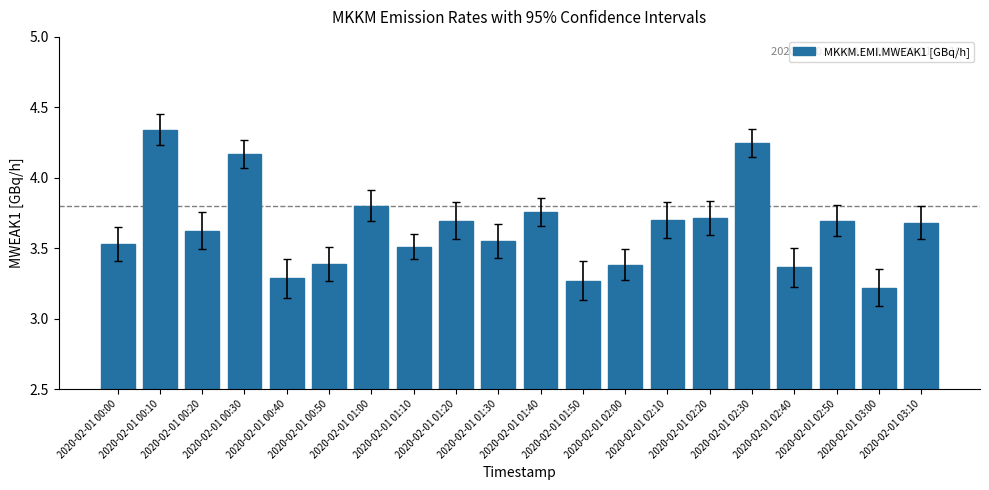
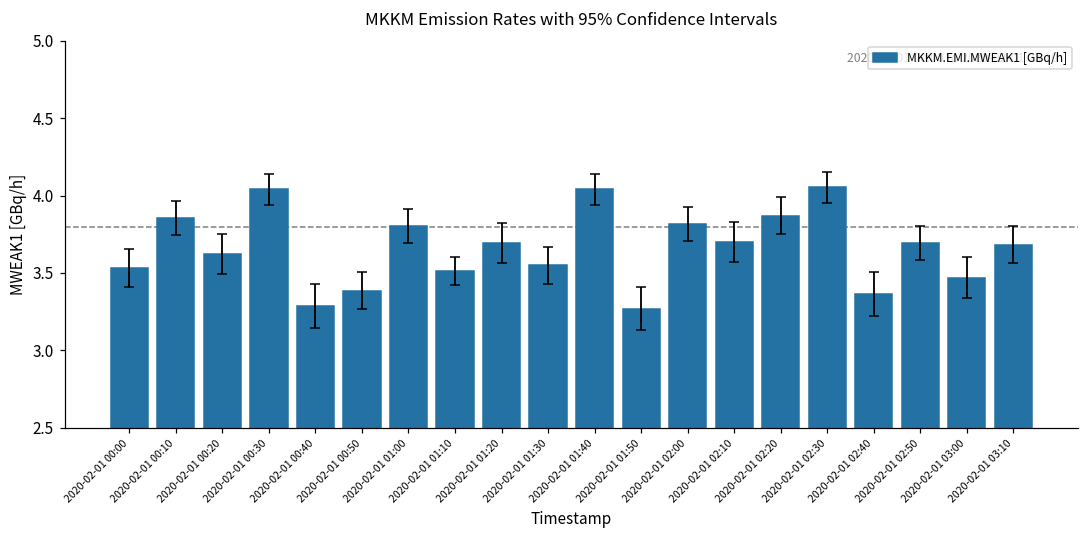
  {
    "MKKM.EMI.MWEAK1 [GBq/h]": {
      "2020-02-01 00:00": 3.53,
-     "2020-02-01 00:10": 4.34,
+     "2020-02-01 00:10": 3.85,
      "2020-02-01 00:20": 3.62,
-     "2020-02-01 00:30": 4.17,
+     "2020-02-01 00:30": 4.04,
      "2020-02-01 00:40": 3.29,
      "2020-02-01 00:50": 3.39,
      "2020-02-01 01:00": 3.80,
      "2020-02-01 01:10": 3.51,
      "2020-02-01 01:20": 3.70,
      "2020-02-01 01:30": 3.55,
-     "2020-02-01 01:40": 3.75,
+     "2020-02-01 01:40": 4.04,
      "2020-02-01 01:50": 3.27,
-     "2020-02-01 02:00": 3.38,
+     "2020-02-01 02:00": 3.81,
      "2020-02-01 02:10": 3.70,
-     "2020-02-01 02:20": 3.72,
-     "2020-02-01 02:30": 4.25,
+     "2020-02-01 02:20": 3.87,
+     "2020-02-01 02:30": 4.05,
      "2020-02-01 02:40": 3.36,
      "2020-02-01 02:50": 3.70,
-     "2020-02-01 03:00": 3.22,
+     "2020-02-01 03:00": 3.47,
      "2020-02-01 03:10": 3.68
    }
  }
